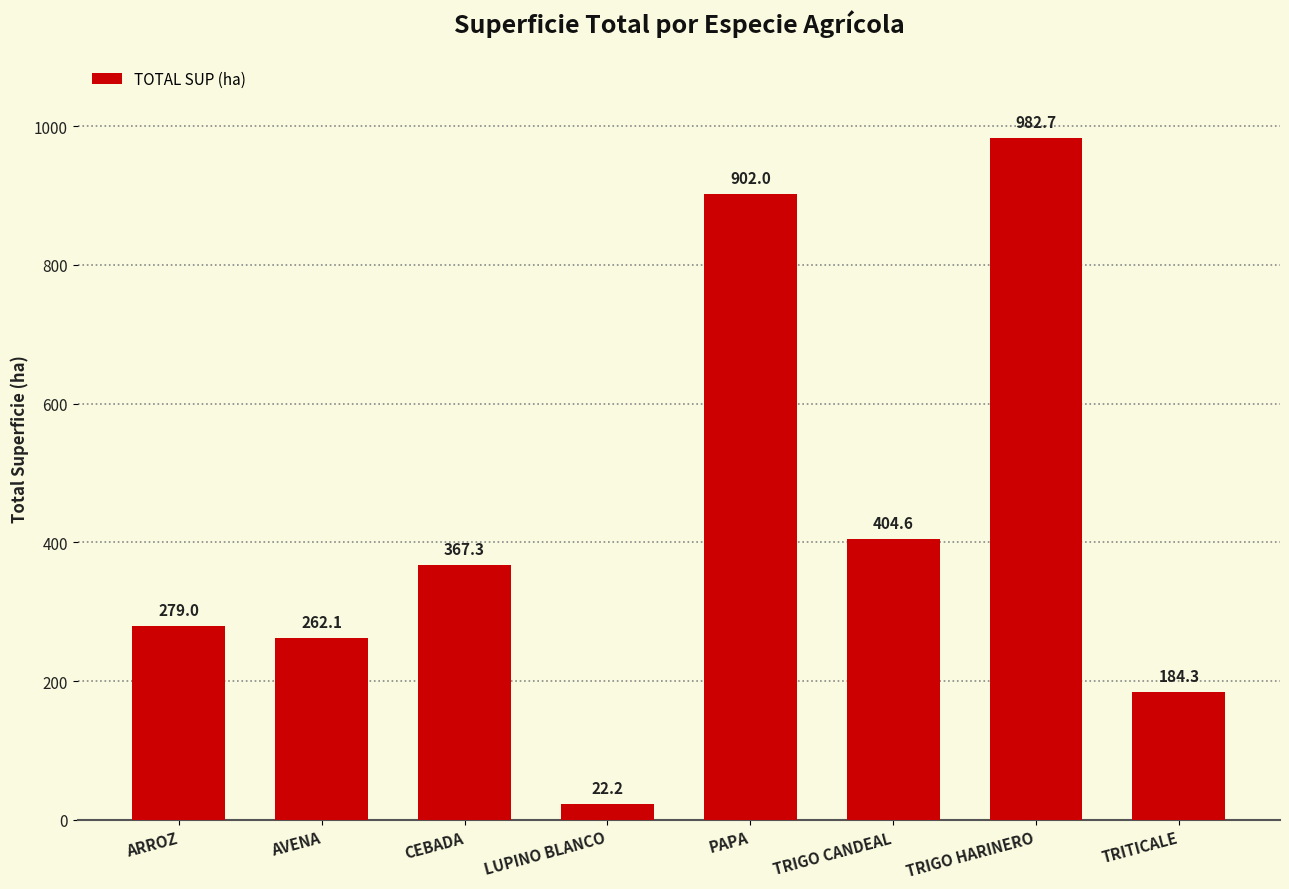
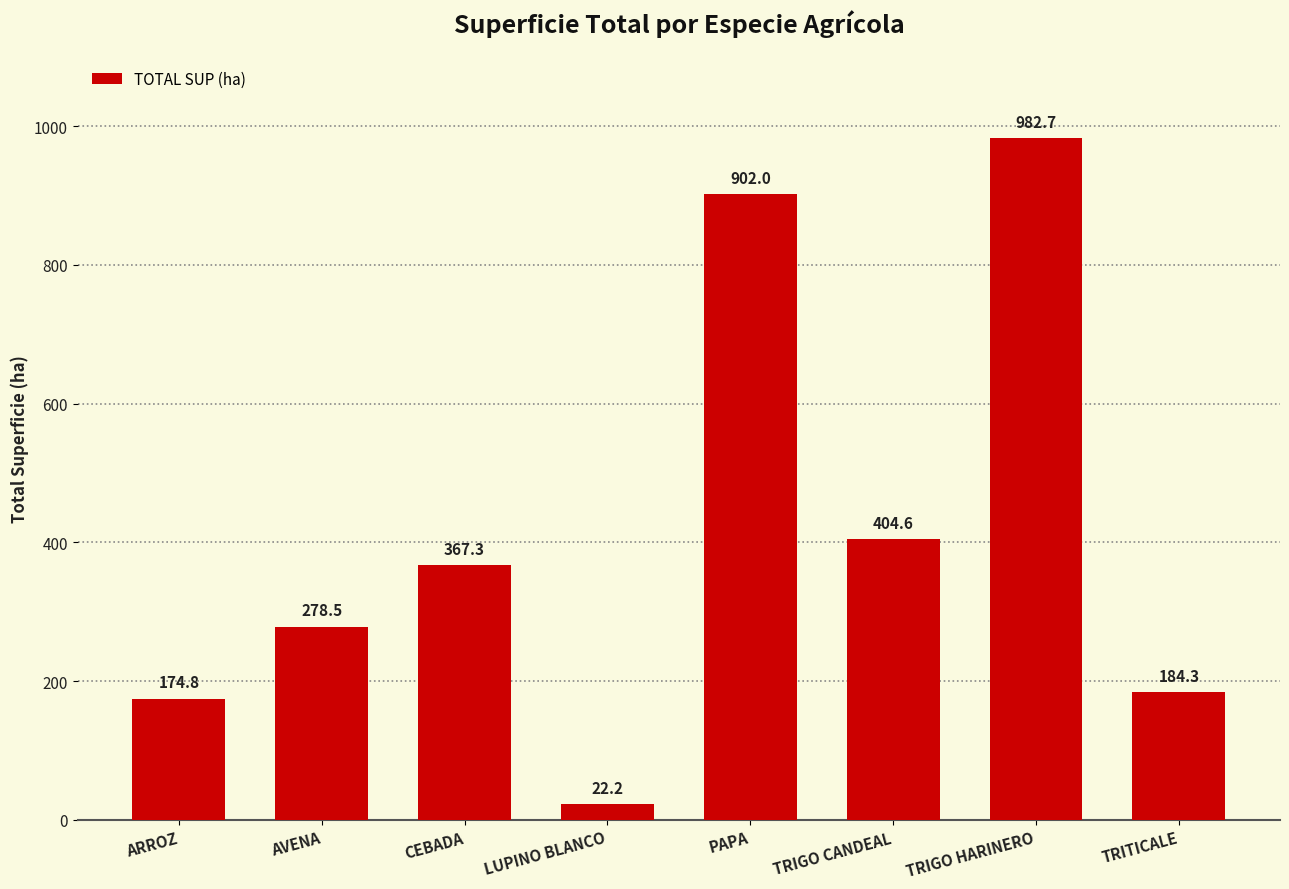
  {
-   "ARROZ": 279.0,
-   "AVENA": 262.1,
+   "ARROZ": 174.8,
+   "AVENA": 278.5,
    "CEBADA": 367.3,
    "LUPINO BLANCO": 22.2,
    "PAPA": 902.0,
    "TRIGO CANDEAL": 404.6,
    "TRIGO HARINERO": 982.7,
    "TRITICALE": 184.3
  }
